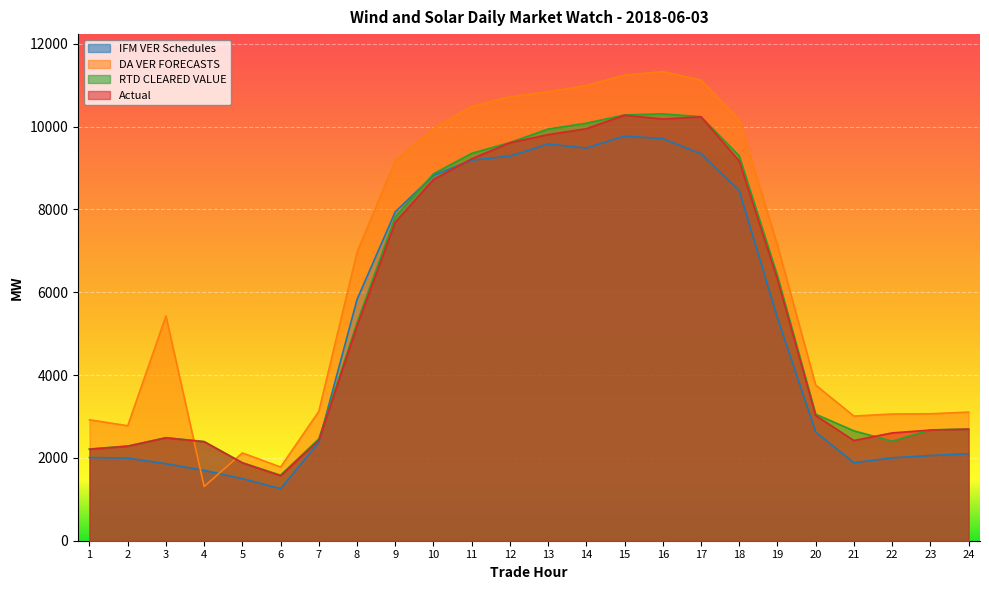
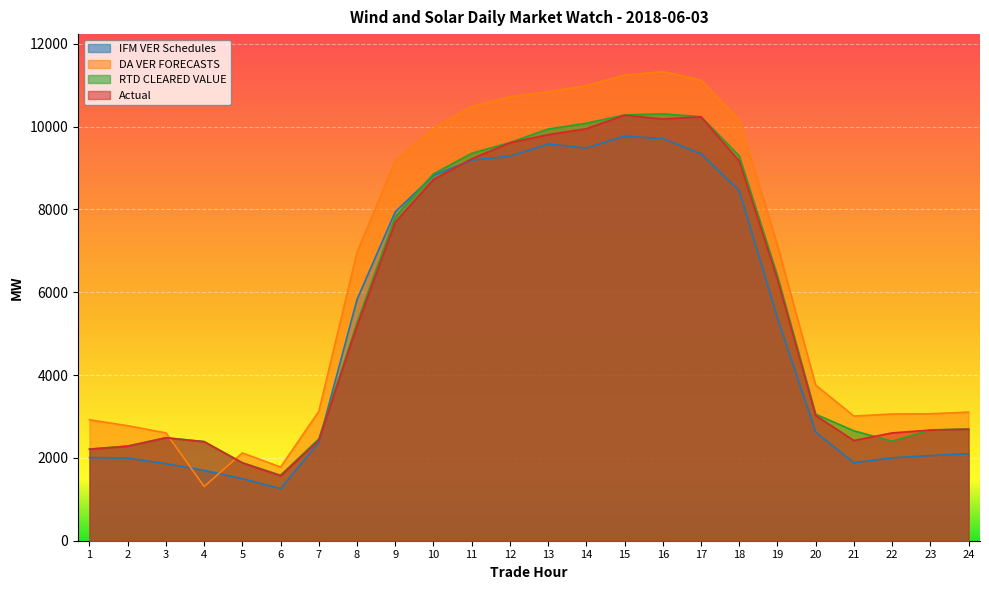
  {
    "IFM VER Schedules": {
      "1": 2000,
      "2": 2000,
      "3": 1900,
      "4": 1700,
      "5": 1500,
      "6": 1300,
      "8": 5800,
      "9": 7900,
      "12": 9300,
      "13": 9600,
      "14": 9500,
      "15": 9800,
      "16": 9700,
      "17": 9300,
      "18": 8500,
      "19": 5400,
      "20": 2600,
      "21": 1900,
      "22": 2000,
      "23": 2100,
      "24": 2100
    },
    "DA VER FORECASTS": {
      "1": 2900,
      "2": 2800,
-     "3": 5400,
+     "3": 2600,
      "4": 1300,
      "5": 2100,
      "6": 1800,
      "7": 3100,
      "8": 7000,
      "9": 9200,
      "10": 10000,
      "11": 10500,
      "12": 10700,
      "13": 10800,
      "14": 11000,
      "15": 11200,
      "16": 11300,
      "17": 11100,
      "18": 10200,
      "19": 7100,
      "20": 3800,
      "21": 3000,
      "22": 3100,
      "23": 3100,
      "24": 3100
    },
    "RTD CLEARED VALUE": {
      "8": 5300,
      "9": 7800,
      "11": 9400,
      "13": 9900,
      "14": 10100,
      "16": 10300,
      "18": 9300,
      "19": 6400,
      "21": 2700,
      "22": 2400
    },
    "Actual": {
      "8": 5200,
      "9": 7700,
      "10": 8700,
      "13": 9800,
      "14": 9900,
      "16": 10200,
      "18": 9200,
      "19": 6300,
      "21": 2400,
      "22": 2600
    }
  }
